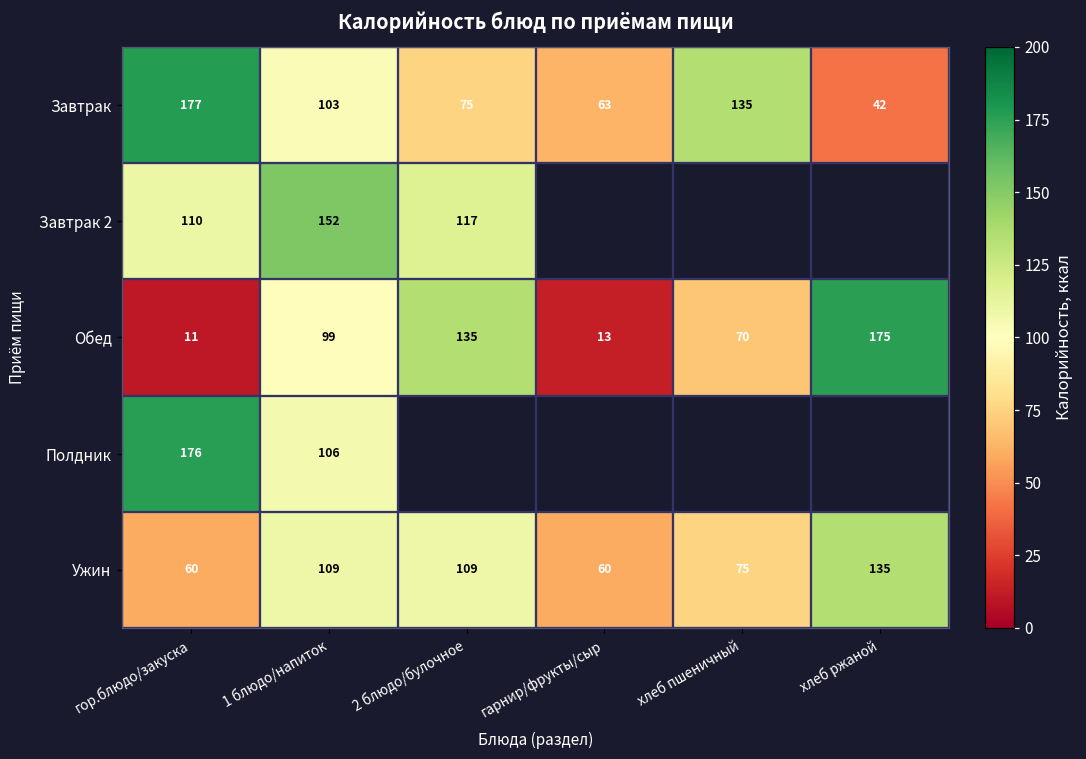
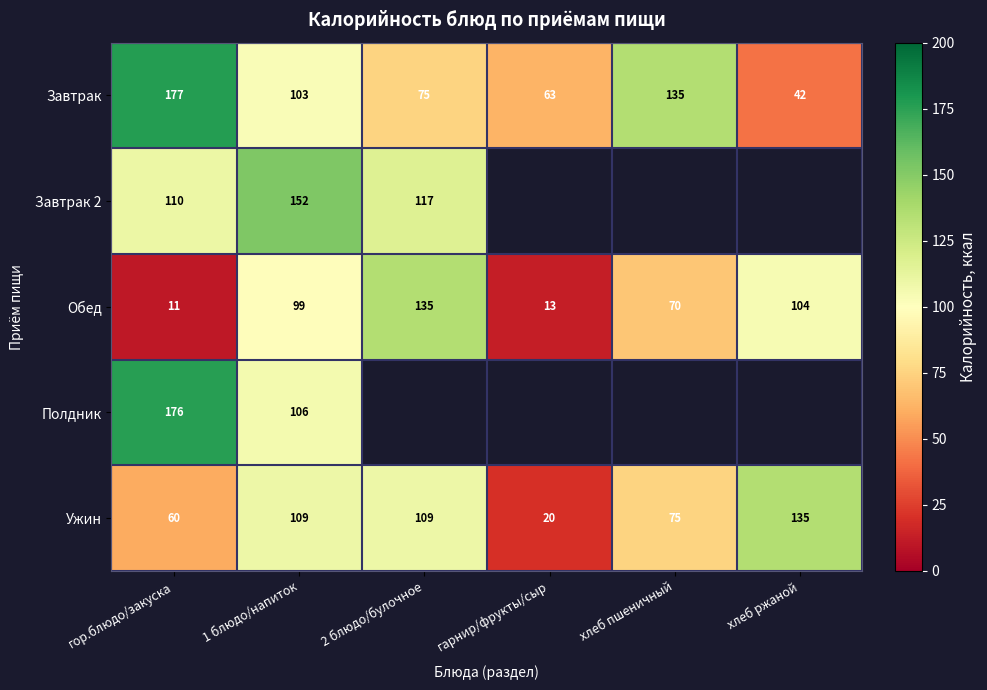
  {
    "Завтрак": {
      "гор.блюдо/закуска": 177,
      "1 блюдо/напиток": 103,
      "2 блюдо/булочное": 75,
      "гарнир/фрукты/сыр": 63,
      "хлеб пшеничный": 135,
      "хлеб ржаной": 42
    },
    "Завтрак 2": {
      "гор.блюдо/закуска": 110,
      "1 блюдо/напиток": 152,
      "2 блюдо/булочное": 117
    },
    "Обед": {
      "гор.блюдо/закуска": 11,
      "1 блюдо/напиток": 99,
      "2 блюдо/булочное": 135,
      "гарнир/фрукты/сыр": 13,
      "хлеб пшеничный": 70,
-     "хлеб ржаной": 175
+     "хлеб ржаной": 104
    },
    "Полдник": {
      "гор.блюдо/закуска": 176,
      "1 блюдо/напиток": 106
    },
    "Ужин": {
      "гор.блюдо/закуска": 60,
      "1 блюдо/напиток": 109,
      "2 блюдо/булочное": 109,
-     "гарнир/фрукты/сыр": 60,
+     "гарнир/фрукты/сыр": 20,
      "хлеб пшеничный": 75,
      "хлеб ржаной": 135
    }
  }
